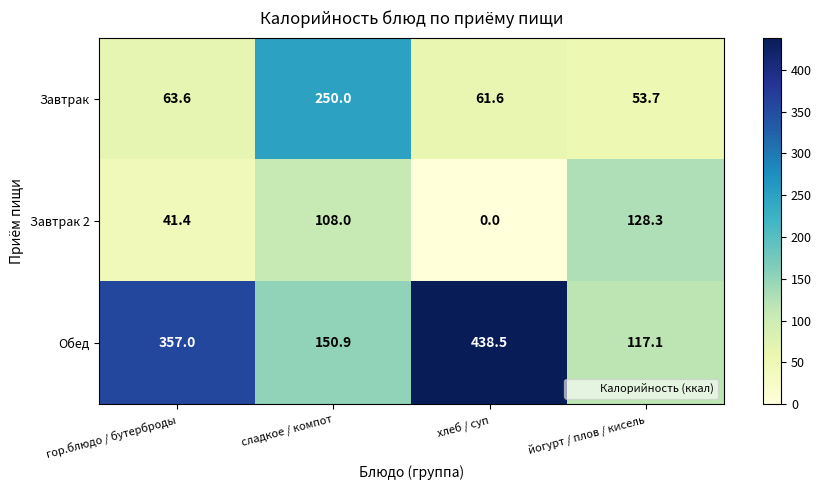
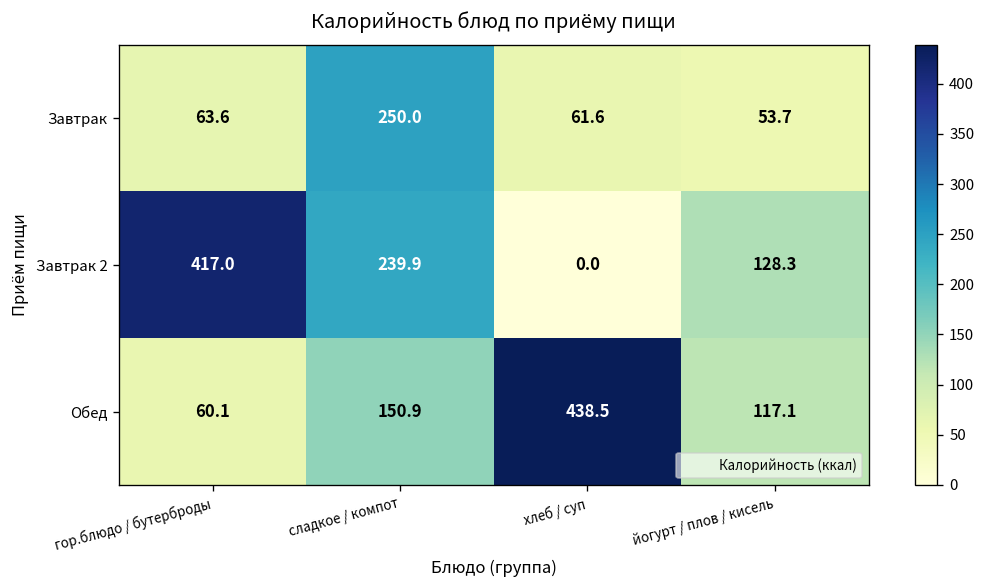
  {
    "Завтрак": {
      "гор.блюдо / бутерброды": 63.6,
      "сладкое / компот": 250.0,
      "хлеб / суп": 61.6,
      "йогурт / плов / кисель": 53.7
    },
    "Завтрак 2": {
-     "гор.блюдо / бутерброды": 41.4,
-     "сладкое / компот": 108.0,
+     "гор.блюдо / бутерброды": 417.0,
+     "сладкое / компот": 239.9,
      "хлеб / суп": 0.0,
      "йогурт / плов / кисель": 128.3
    },
    "Обед": {
-     "гор.блюдо / бутерброды": 357.0,
+     "гор.блюдо / бутерброды": 60.1,
      "сладкое / компот": 150.9,
      "хлеб / суп": 438.5,
      "йогурт / плов / кисель": 117.1
    }
  }
